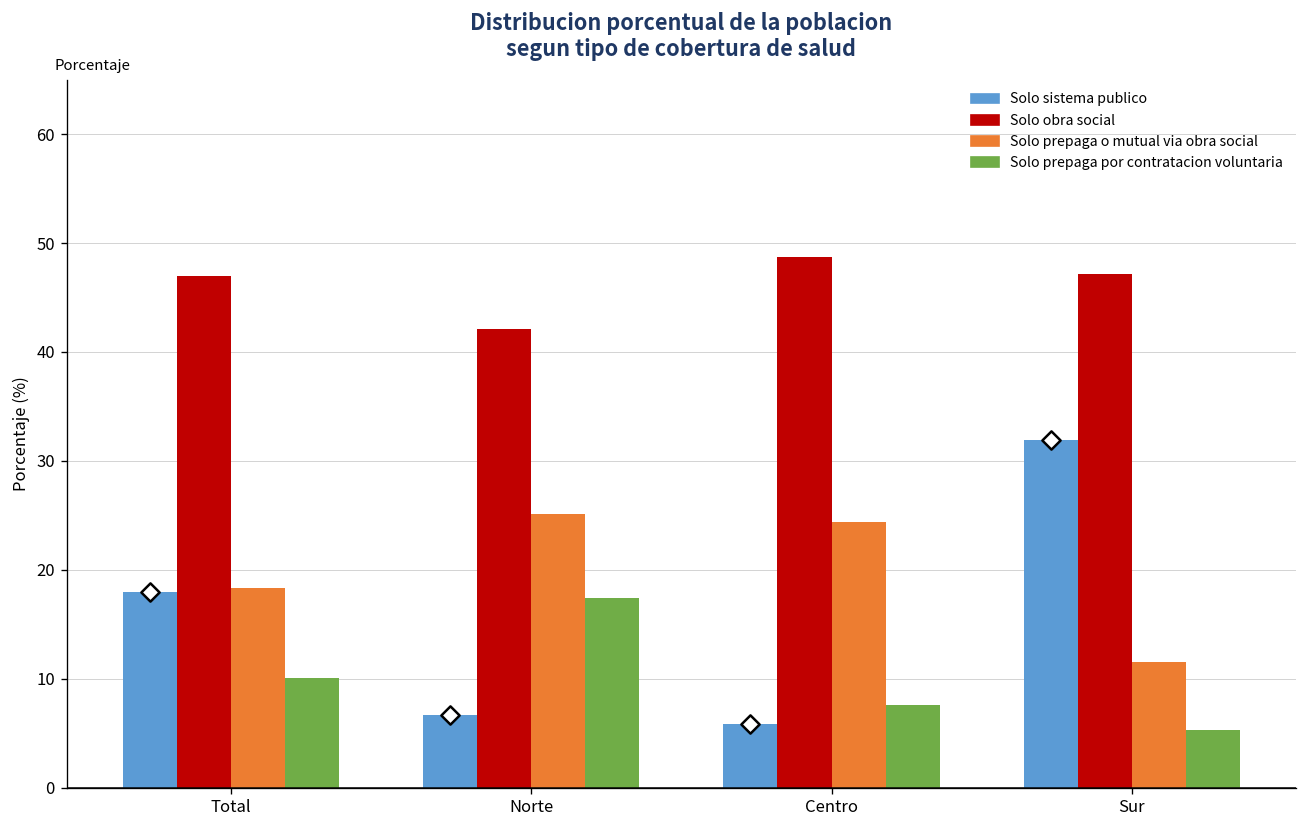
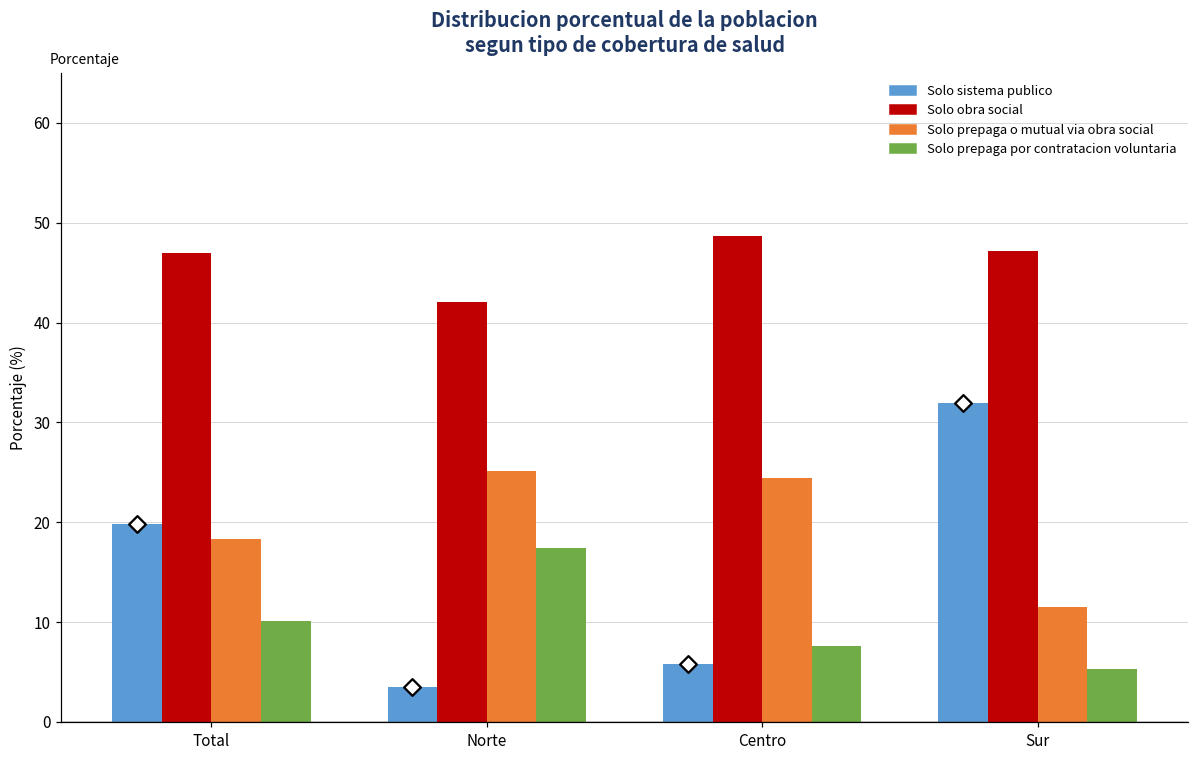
  {
    "Solo sistema publico": {
-     "Total": 18,
-     "Norte": 7,
+     "Total": 20,
+     "Norte": 4,
      "Centro": 6,
      "Sur": 32
    },
    "Solo obra social": {
      "Total": 47,
      "Norte": 42,
      "Centro": 49,
      "Sur": 47
    },
    "Solo prepaga o mutual via obra social": {
      "Total": 18,
      "Norte": 25,
      "Centro": 24,
      "Sur": 12
    },
    "Solo prepaga por contratacion voluntaria": {
      "Total": 10,
      "Norte": 17,
      "Centro": 8,
      "Sur": 5
    }
  }
